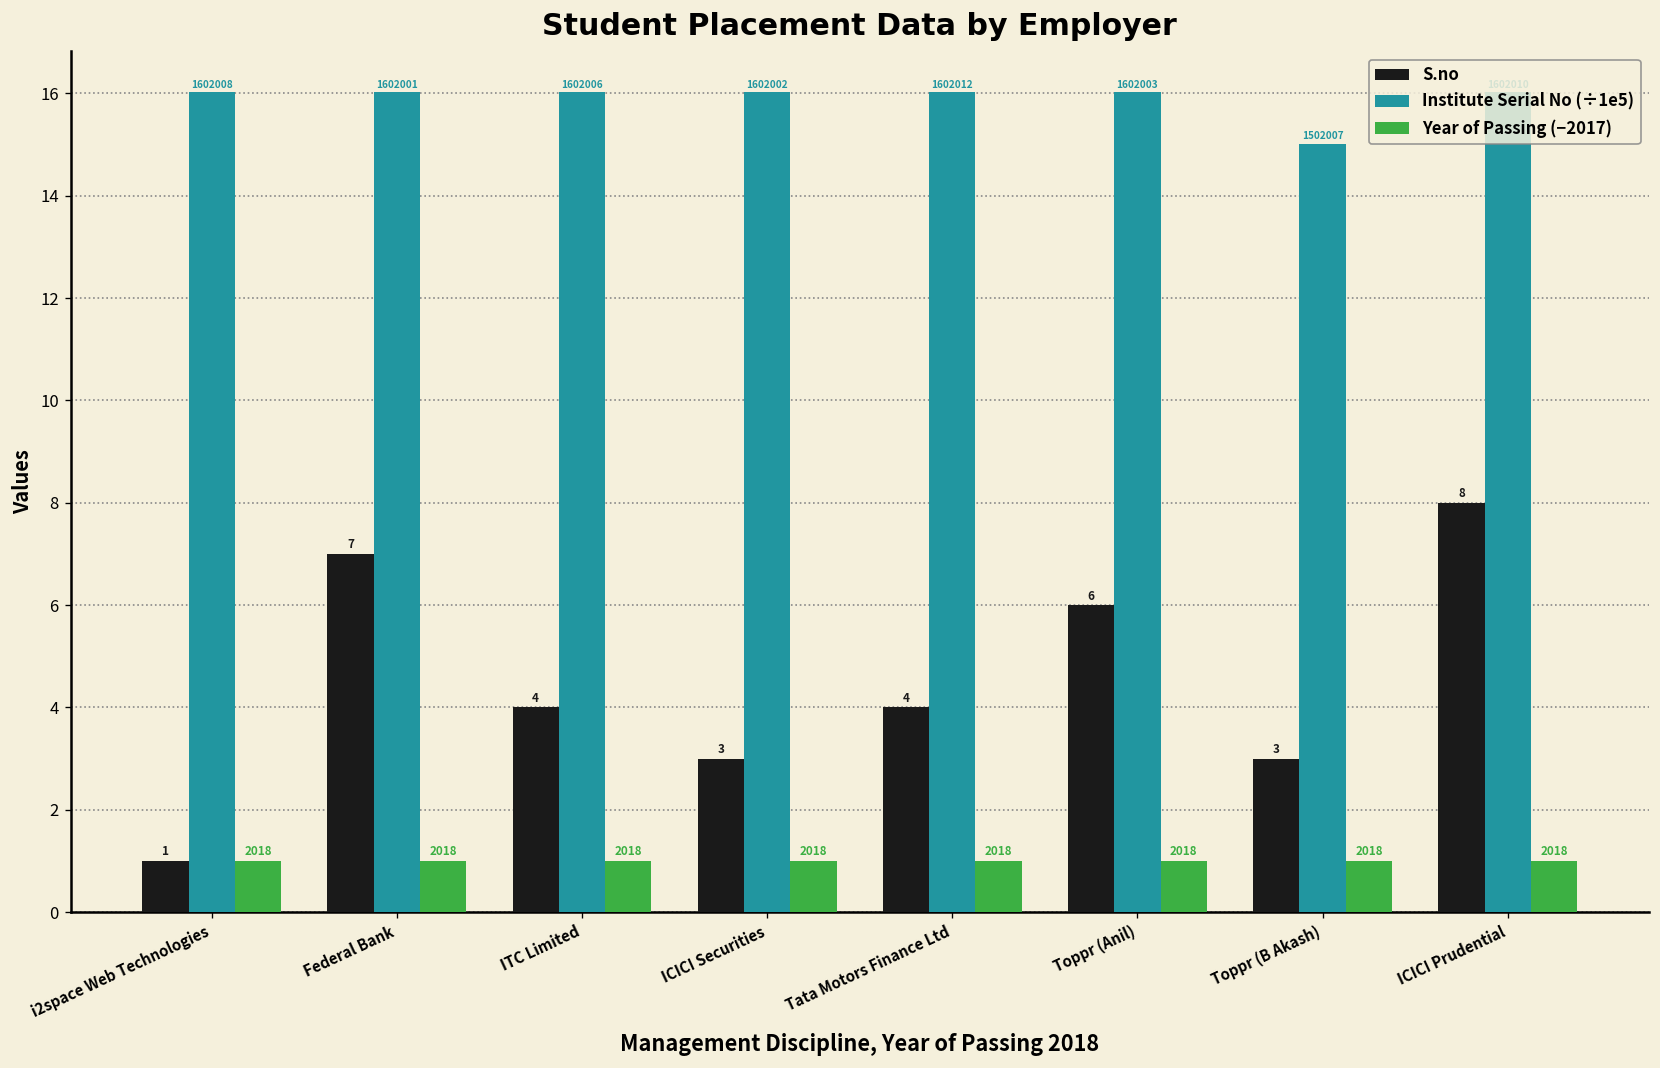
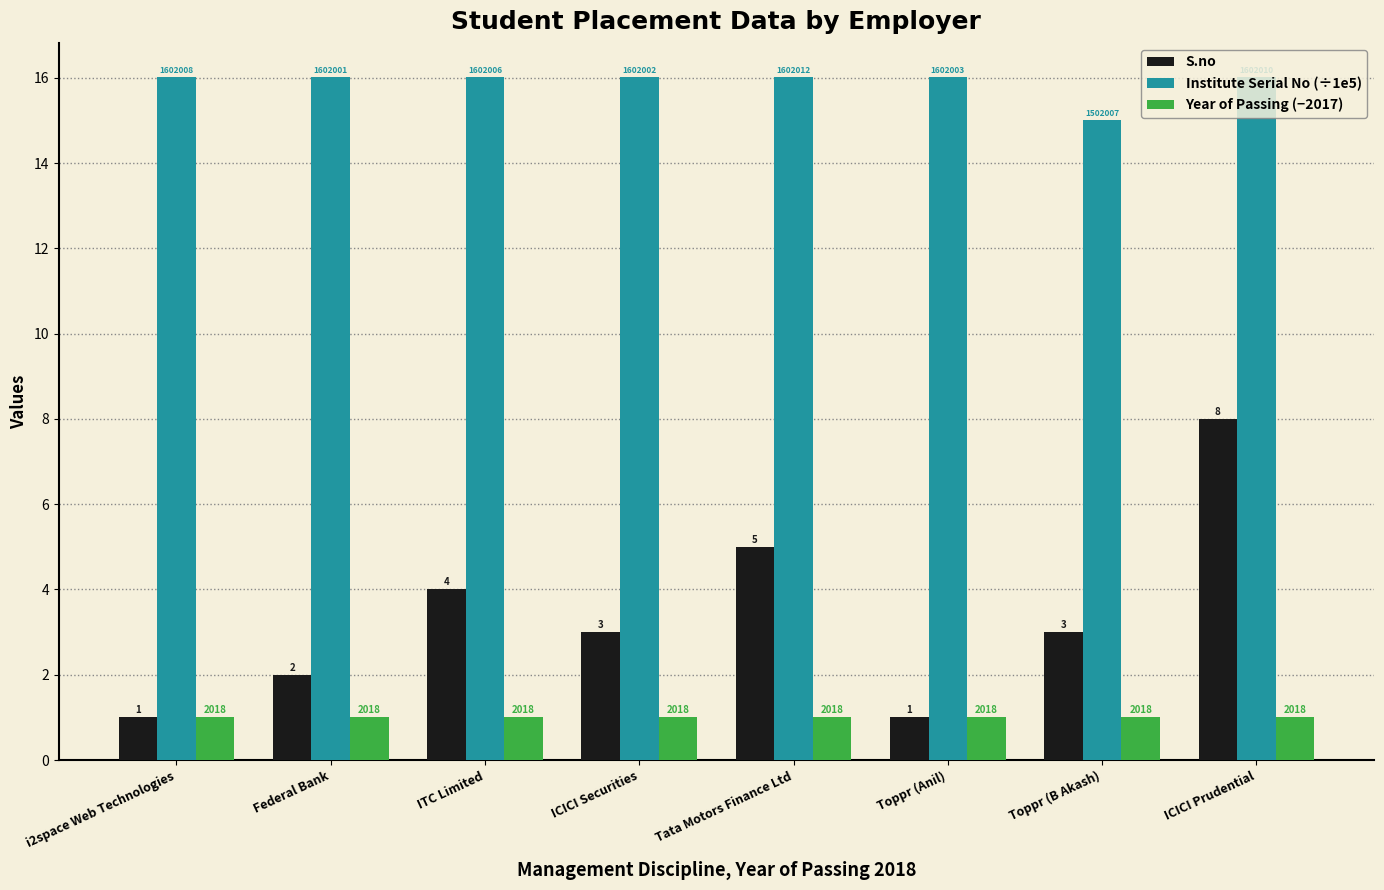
  {
    "S.no": {
      "i2space Web Technologies": 1,
-     "Federal Bank": 7,
+     "Federal Bank": 2,
      "ITC Limited": 4,
      "ICICI Securities": 3,
-     "Tata Motors Finance Ltd": 4,
-     "Toppr (Anil)": 6,
+     "Tata Motors Finance Ltd": 5,
+     "Toppr (Anil)": 1,
      "Toppr (B Akash)": 3,
      "ICICI Prudential": 8
    }
  }
